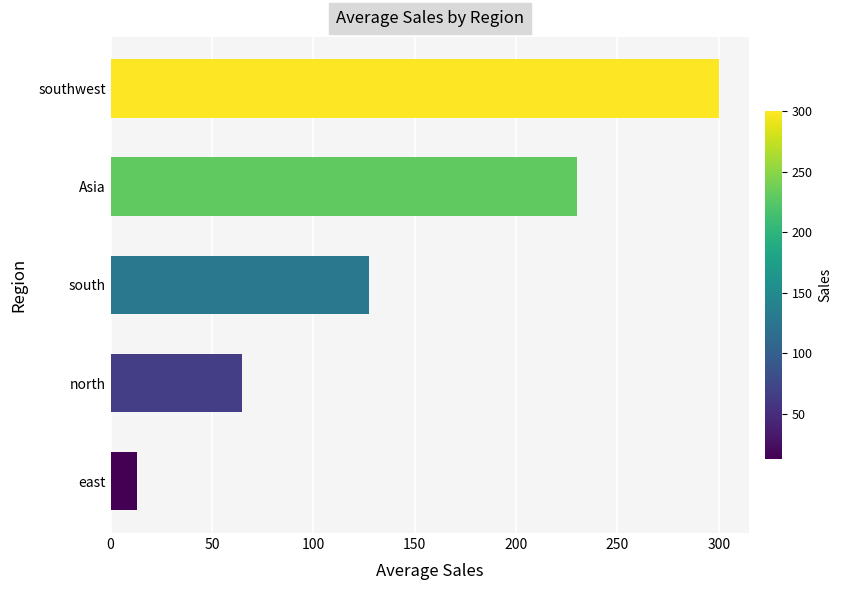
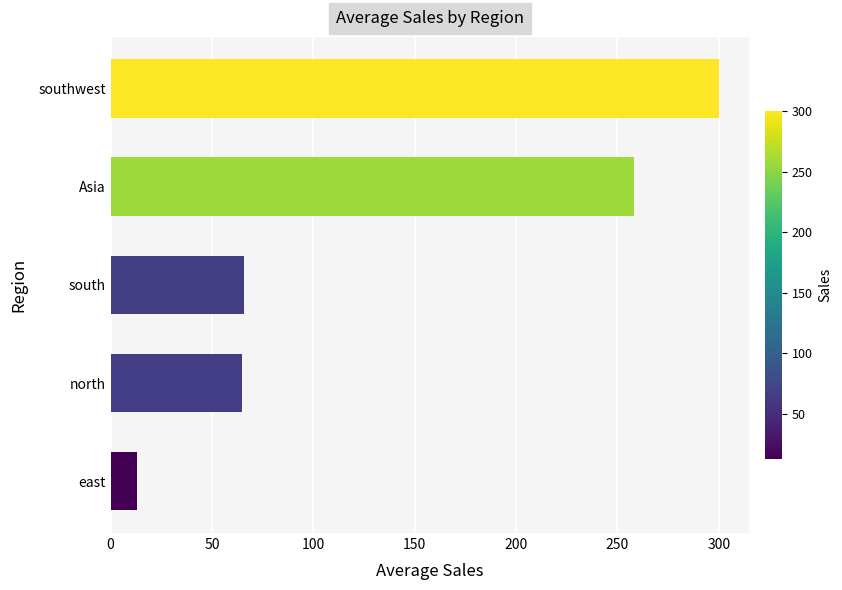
  {
    "southwest": 300,
-   "Asia": 230,
-   "south": 128,
+   "Asia": 258,
+   "south": 66,
    "north": 65,
    "east": 13
  }
